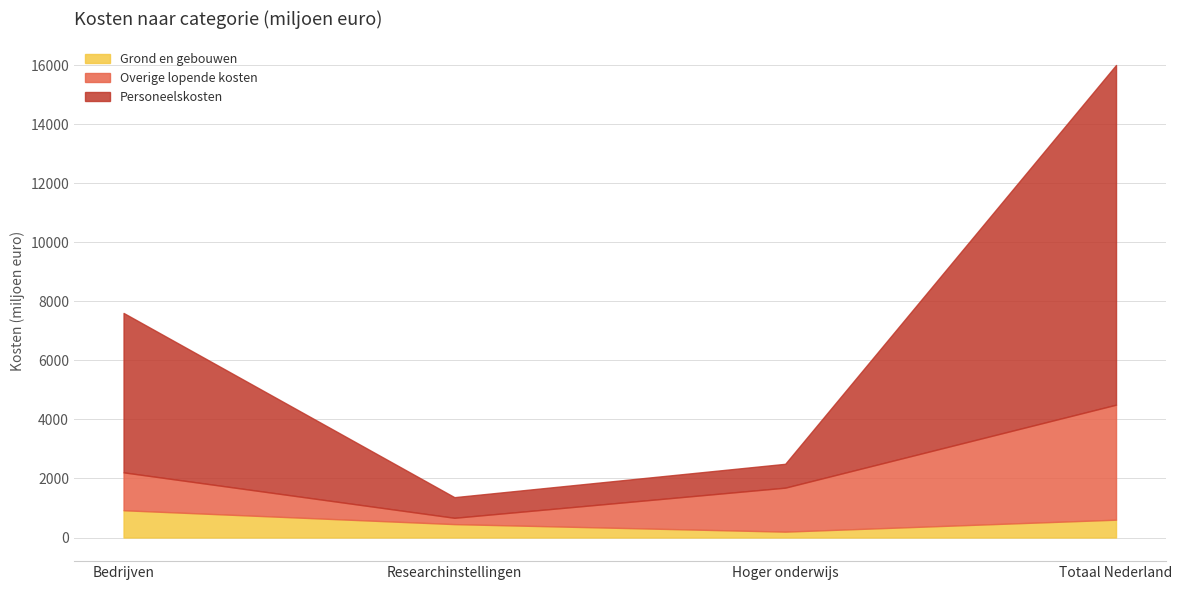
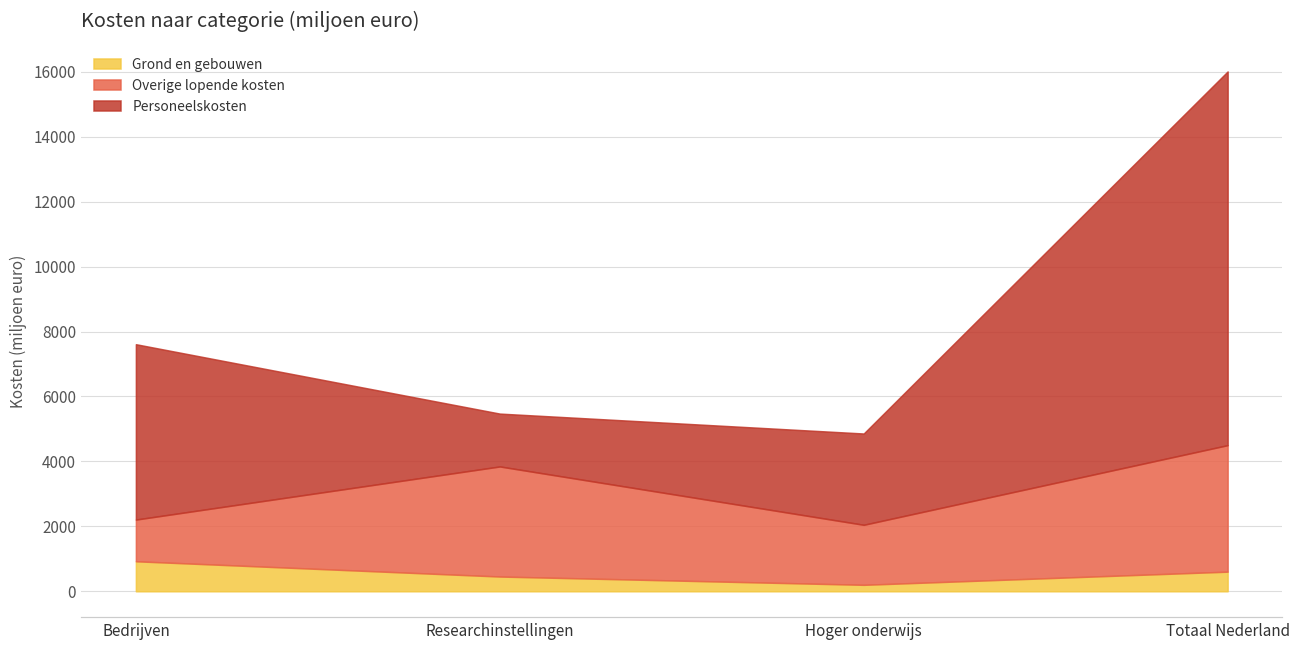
  {
    "Grond en gebouwen": {
      "Bedrijven": 900,
      "Researchinstellingen": 500,
      "Hoger onderwijs": 200,
      "Totaal Nederland": 600
    },
    "Overige lopende kosten": {
      "Bedrijven": 1300,
-     "Researchinstellingen": 200,
-     "Hoger onderwijs": 1500,
+     "Researchinstellingen": 3400,
+     "Hoger onderwijs": 1800,
      "Totaal Nederland": 3900
    },
    "Personeelskosten": {
      "Bedrijven": 5400,
-     "Researchinstellingen": 700,
-     "Hoger onderwijs": 800,
+     "Researchinstellingen": 1600,
+     "Hoger onderwijs": 2800,
      "Totaal Nederland": 11500
    }
  }
